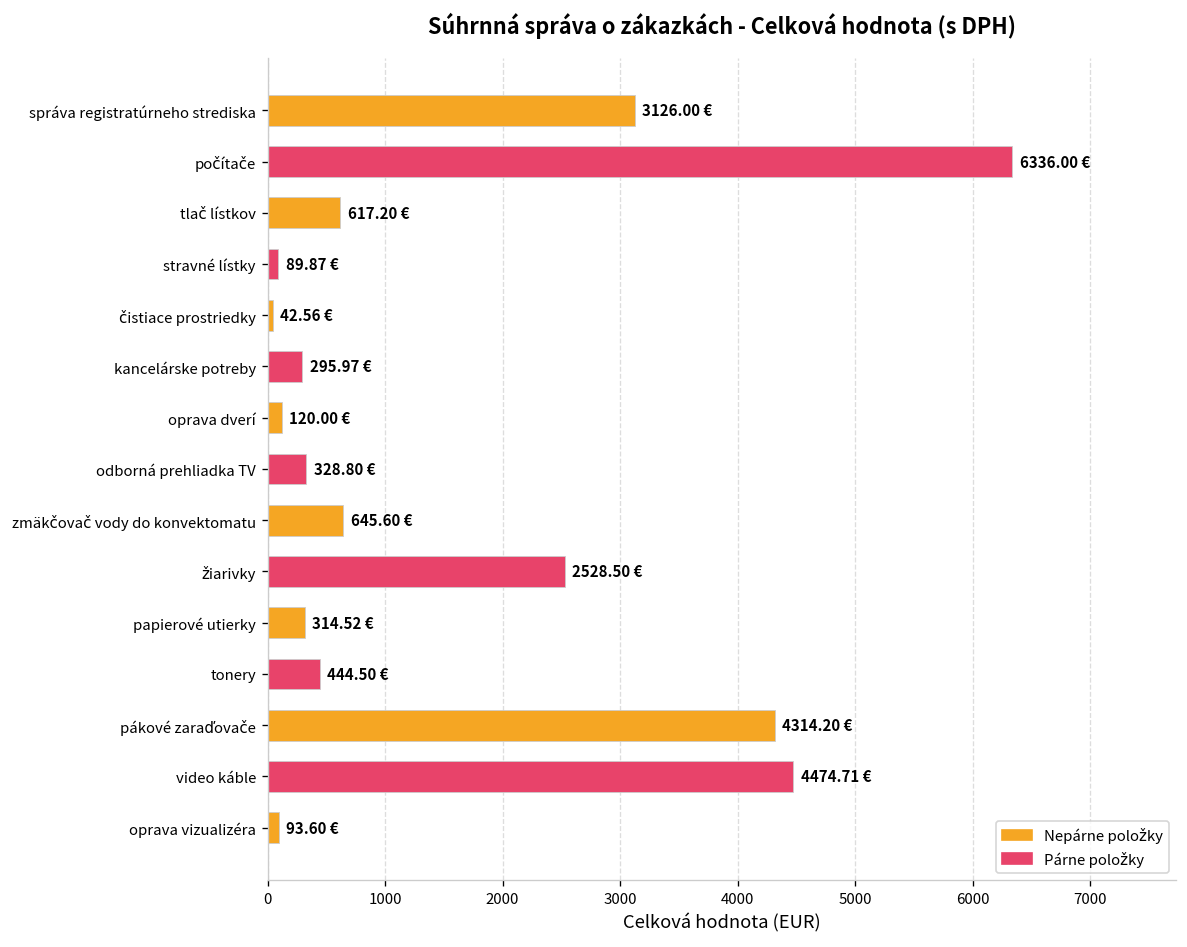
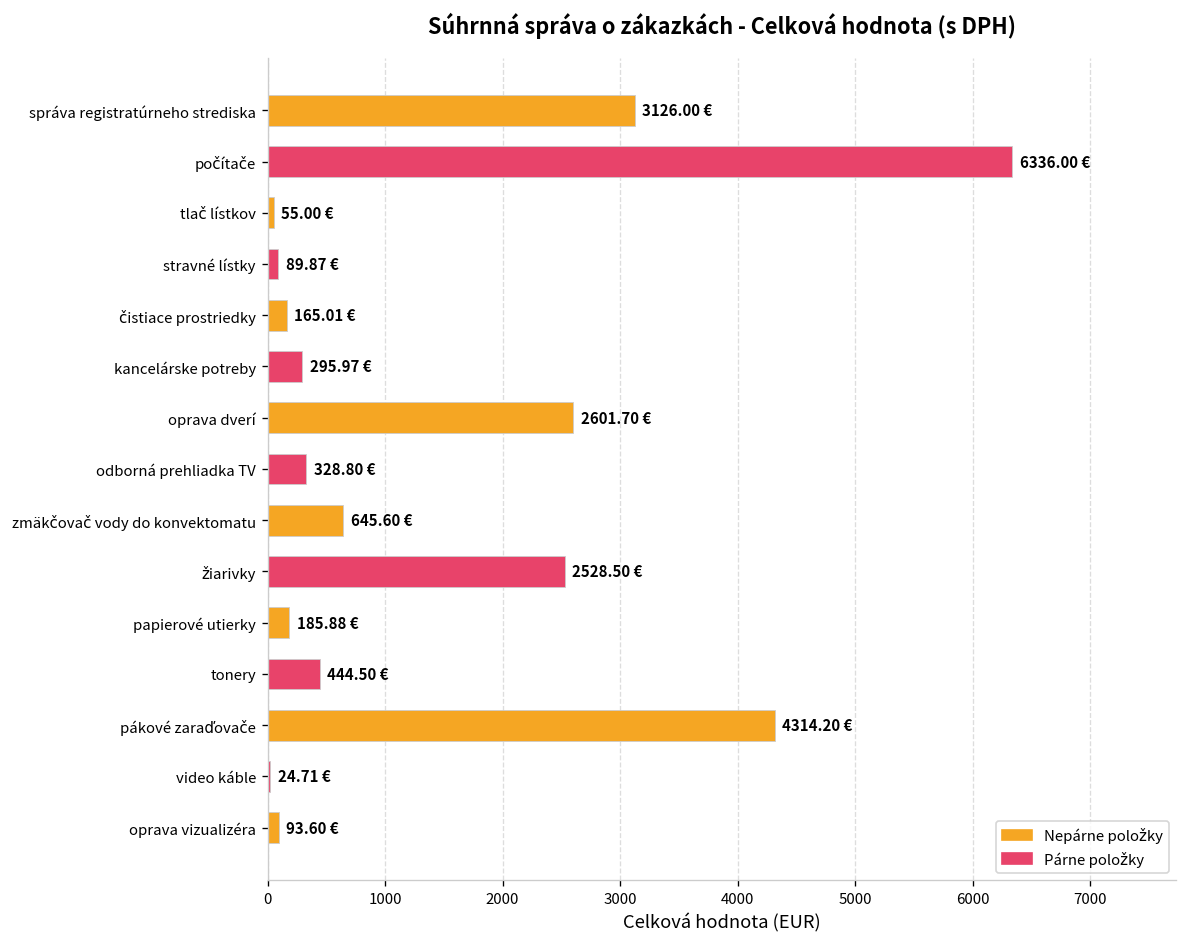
  {
    "správa registratúrneho strediska": 3126.00,
    "počítače": 6336.00,
-   "tlač lístkov": 617.20,
+   "tlač lístkov": 55.00,
    "stravné lístky": 89.87,
-   "čistiace prostriedky": 42.56,
+   "čistiace prostriedky": 165.01,
    "kancelárske potreby": 295.97,
-   "oprava dverí": 120.00,
+   "oprava dverí": 2601.70,
    "odborná prehliadka TV": 328.80,
    "zmäkčovač vody do konvektomatu": 645.60,
    "žiarivky": 2528.50,
-   "papierové utierky": 314.52,
+   "papierové utierky": 185.88,
    "tonery": 444.50,
    "pákové zaraďovače": 4314.20,
-   "video káble": 4474.71,
+   "video káble": 24.71,
    "oprava vizualizéra": 93.60
  }
